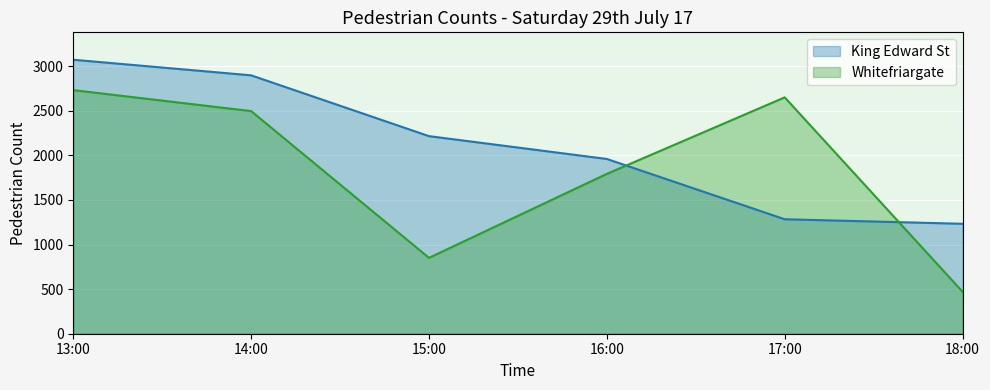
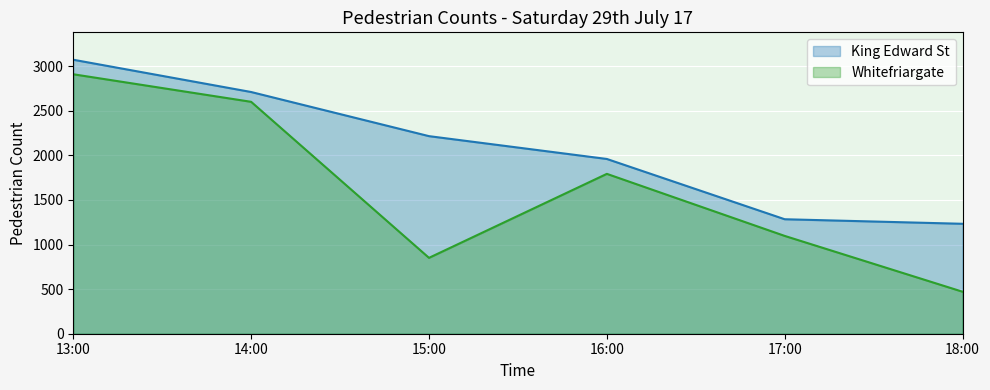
  {
    "King Edward St": {
      "13:00": 3100,
-     "14:00": 2900,
+     "14:00": 2700,
      "15:00": 2200,
      "16:00": 2000,
      "17:00": 1300,
      "18:00": 1200
    },
    "Whitefriargate": {
-     "13:00": 2700,
-     "14:00": 2500,
+     "13:00": 2900,
+     "14:00": 2600,
      "15:00": 900,
      "16:00": 1800,
-     "17:00": 2700,
+     "17:00": 1100,
      "18:00": 500
    }
  }
